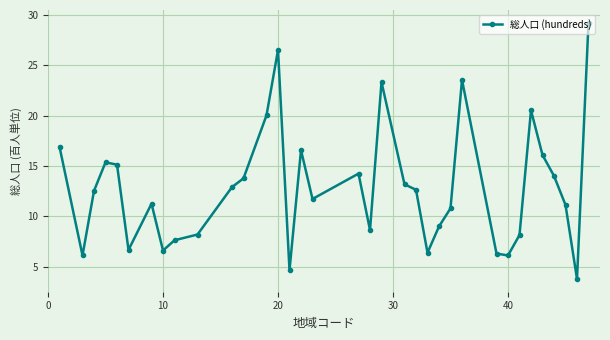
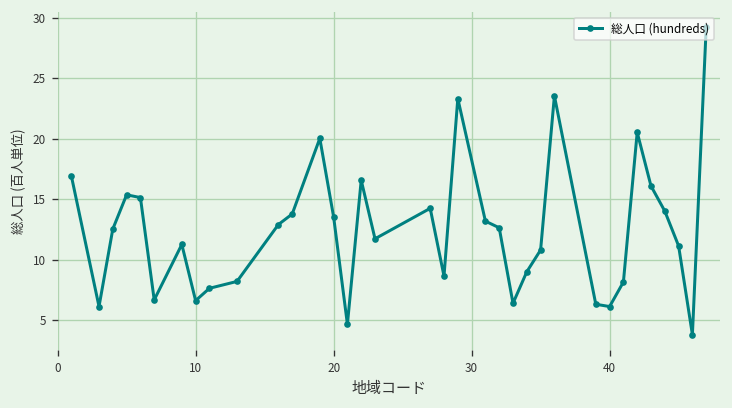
  {
    "10": 6.6,
-   "20": 26.5,
+   "20": 13.5,
    "40": 6.1
  }
